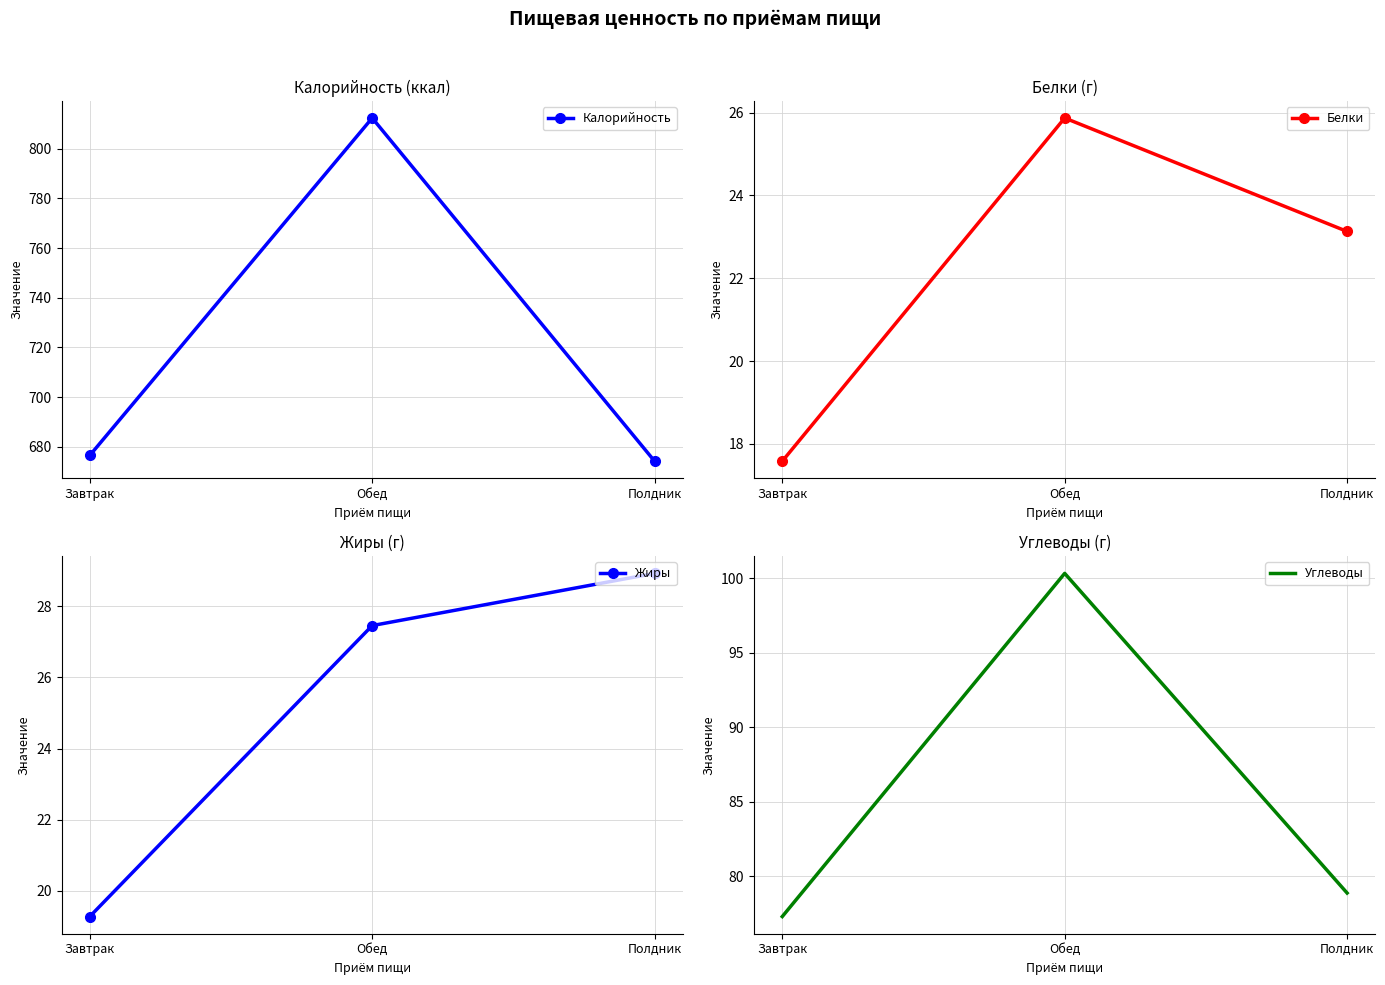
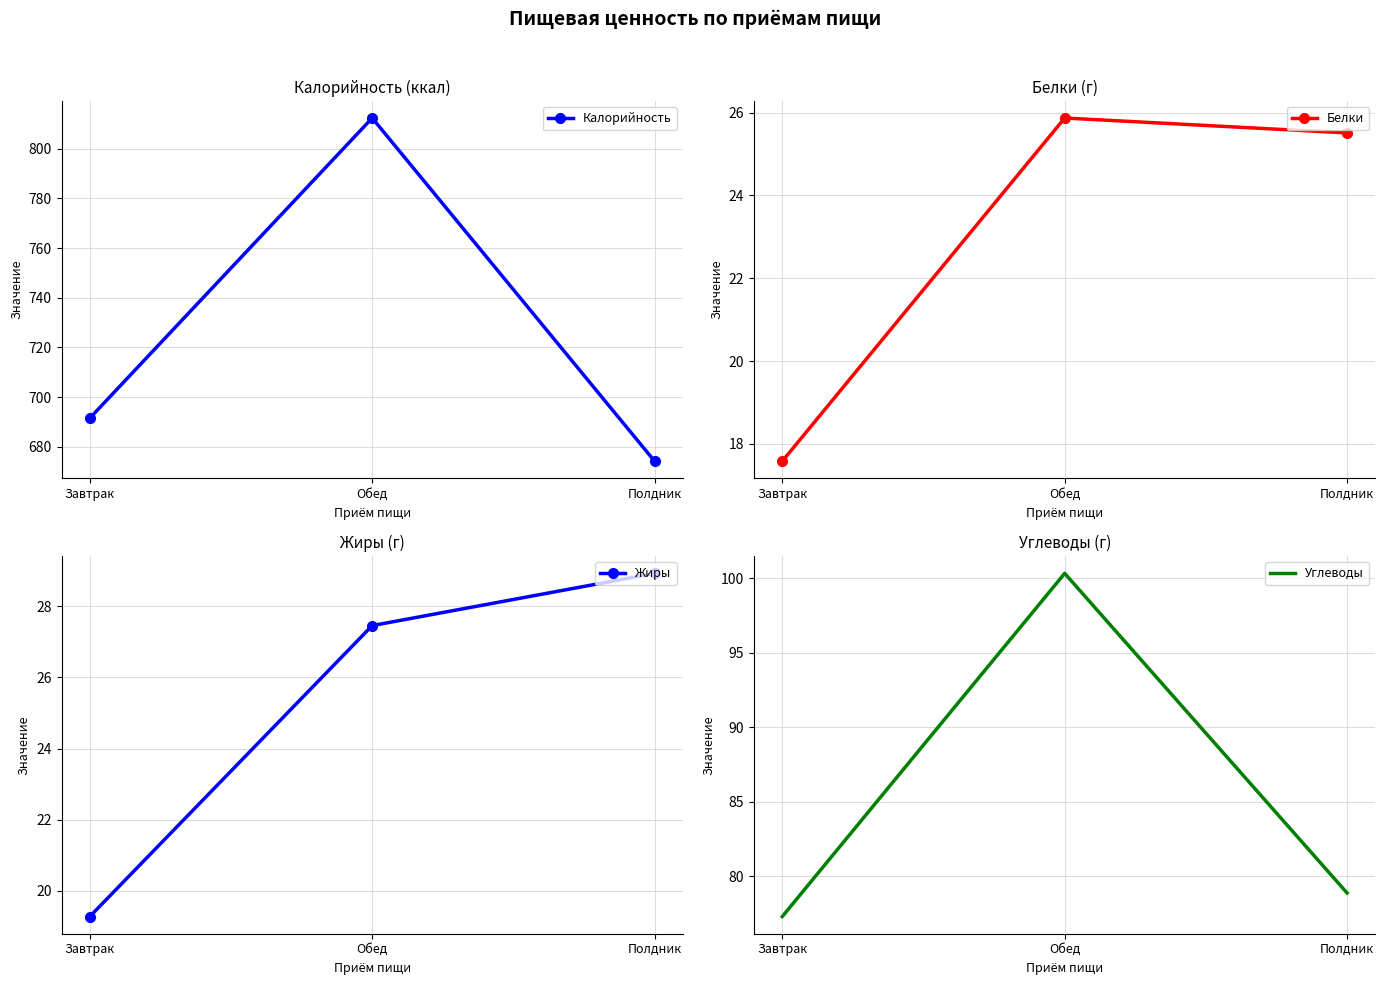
  {
    "Калорийность (ккал)": {
-     "Завтрак": 677,
+     "Завтрак": 692,
      "Обед": 812,
      "Полдник": 674
    },
    "Белки (г)": {
      "Завтрак": 17.6,
      "Обед": 25.9,
-     "Полдник": 23.1
+     "Полдник": 25.5
    },
    "Жиры (г)": {
      "Завтрак": 19.3,
      "Обед": 27.5
    },
    "Углеводы (г)": {
      "Завтрак": 77.3,
      "Обед": 100.3,
      "Полдник": 78.9
    }
  }
